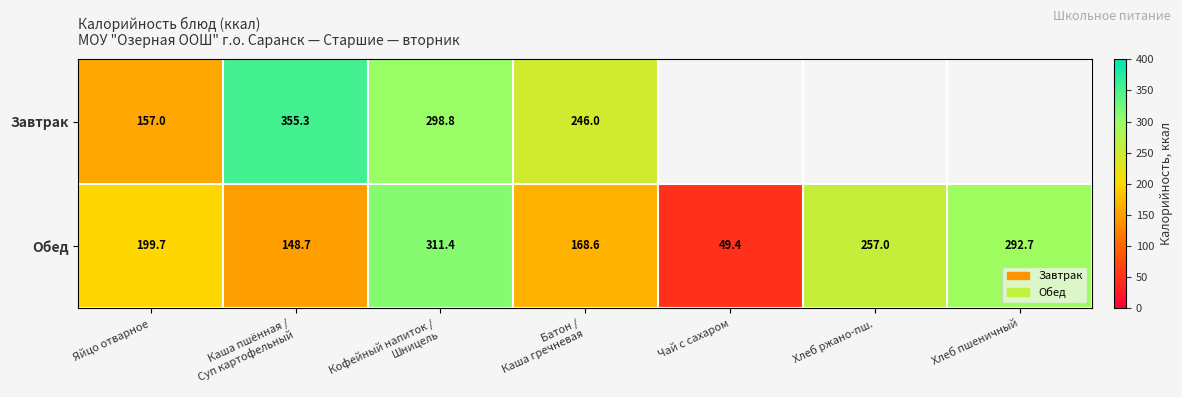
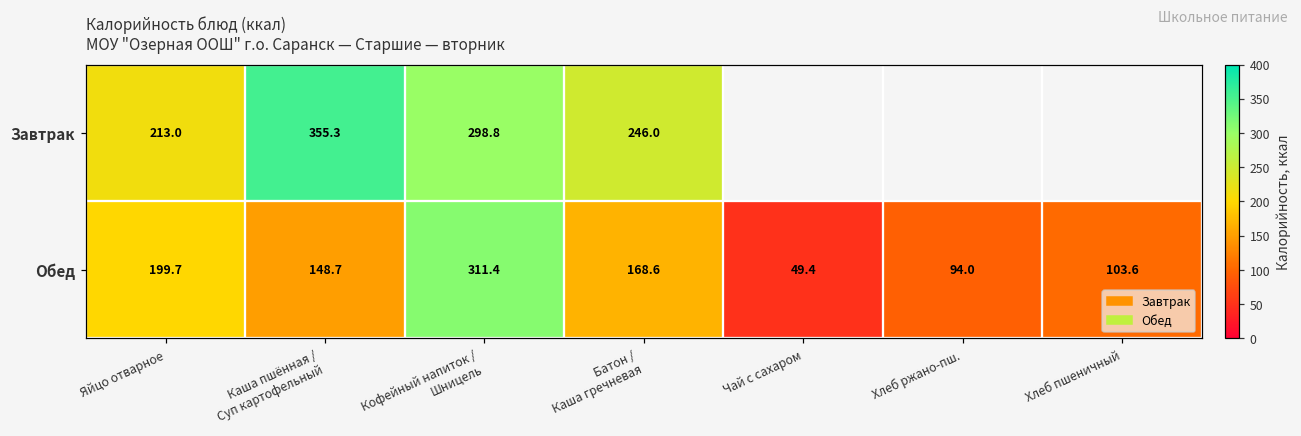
  {
    "Завтрак": {
-     "Яйцо отварное": 157.0,
+     "Яйцо отварное": 213.0,
      "Каша пшённая / Суп картофельный": 355.3,
      "Кофейный напиток / Шницель": 298.8,
      "Батон / Каша гречневая": 246.0
    },
    "Обед": {
      "Яйцо отварное": 199.7,
      "Каша пшённая / Суп картофельный": 148.7,
      "Кофейный напиток / Шницель": 311.4,
      "Батон / Каша гречневая": 168.6,
      "Чай с сахаром": 49.4,
-     "Хлеб ржано-пш.": 257.0,
-     "Хлеб пшеничный": 292.7
+     "Хлеб ржано-пш.": 94.0,
+     "Хлеб пшеничный": 103.6
    }
  }
